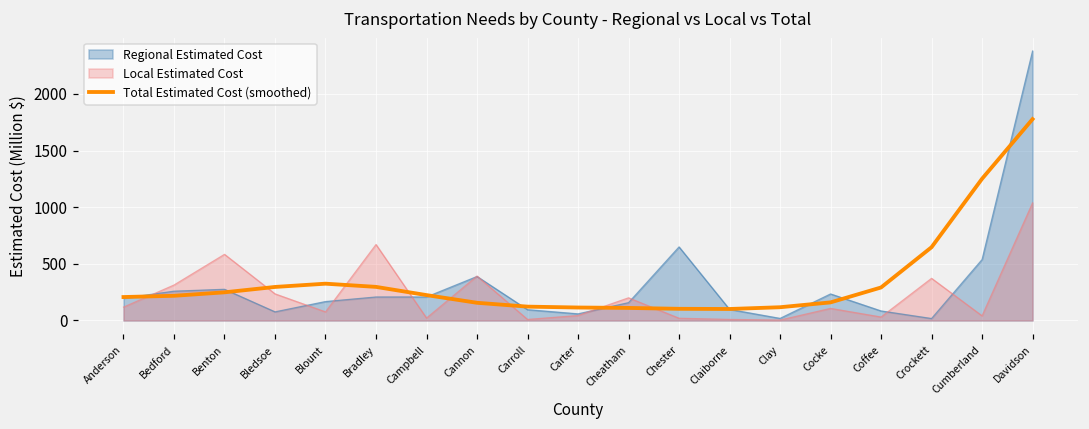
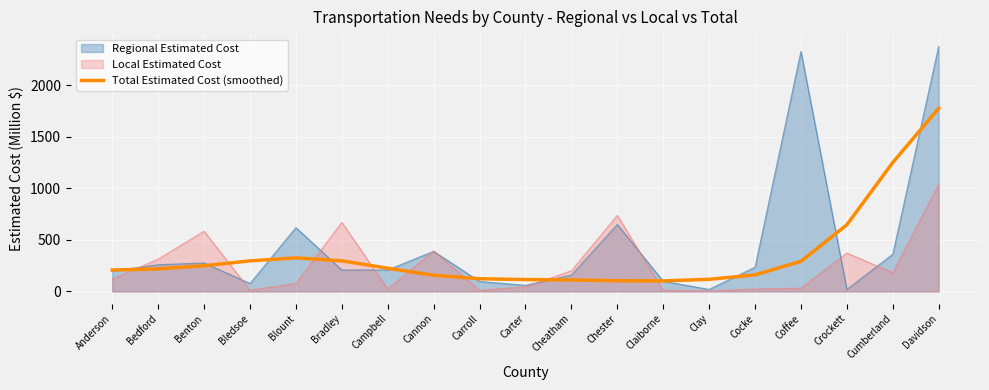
  {
    "Regional Estimated Cost": {
      "Bedford": 260,
      "Benton": 280,
      "Bledsoe": 80,
-     "Blount": 170,
+     "Blount": 620,
      "Bradley": 210,
      "Carroll": 100,
      "Cheatham": 160,
      "Chester": 650,
      "Cocke": 230,
-     "Coffee": 80,
+     "Coffee": 2330,
      "Crockett": 20,
-     "Cumberland": 540,
+     "Cumberland": 360,
      "Davidson": 2380
    },
    "Local Estimated Cost": {
      "Anderson": 120,
      "Bedford": 310,
      "Benton": 580,
-     "Bledsoe": 240,
+     "Bledsoe": 10,
      "Blount": 80,
      "Bradley": 670,
      "Campbell": 20,
      "Carroll": 10,
      "Cheatham": 200,
-     "Chester": 20,
+     "Chester": 740,
      "Claiborne": 10,
-     "Cocke": 110,
+     "Cocke": 20,
      "Coffee": 30,
      "Crockett": 370,
-     "Cumberland": 40,
+     "Cumberland": 180,
      "Davidson": 1040
    },
    "Total Estimated Cost (smoothed)": {
      "Bedford": 220,
      "Benton": 250,
      "Bledsoe": 300,
      "Blount": 330,
      "Bradley": 300,
      "Cannon": 160,
      "Carroll": 120,
      "Carter": 110,
      "Cheatham": 110,
      "Chester": 100,
      "Clay": 120,
      "Cocke": 160,
      "Coffee": 290,
      "Crockett": 650,
      "Cumberland": 1250,
      "Davidson": 1780
    }
  }
